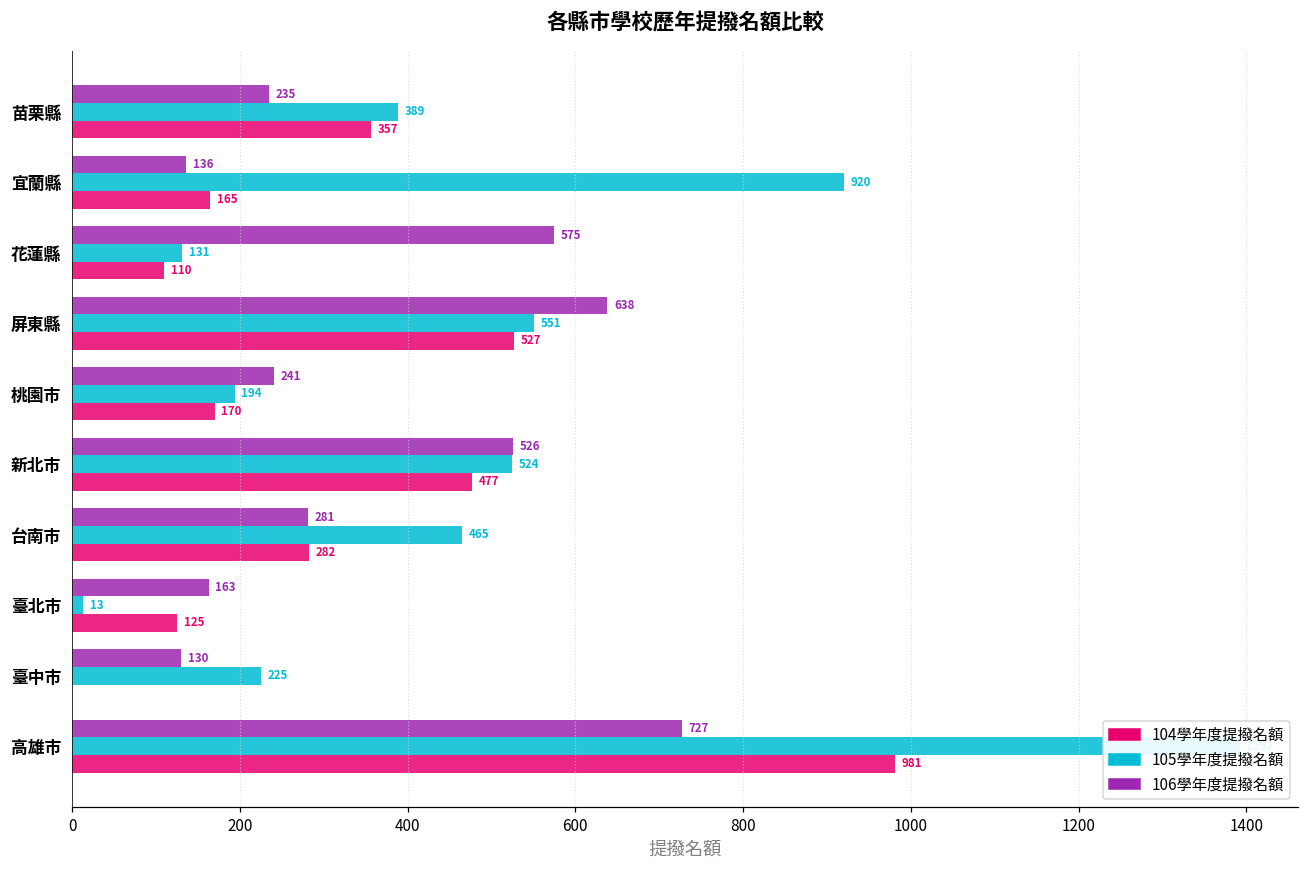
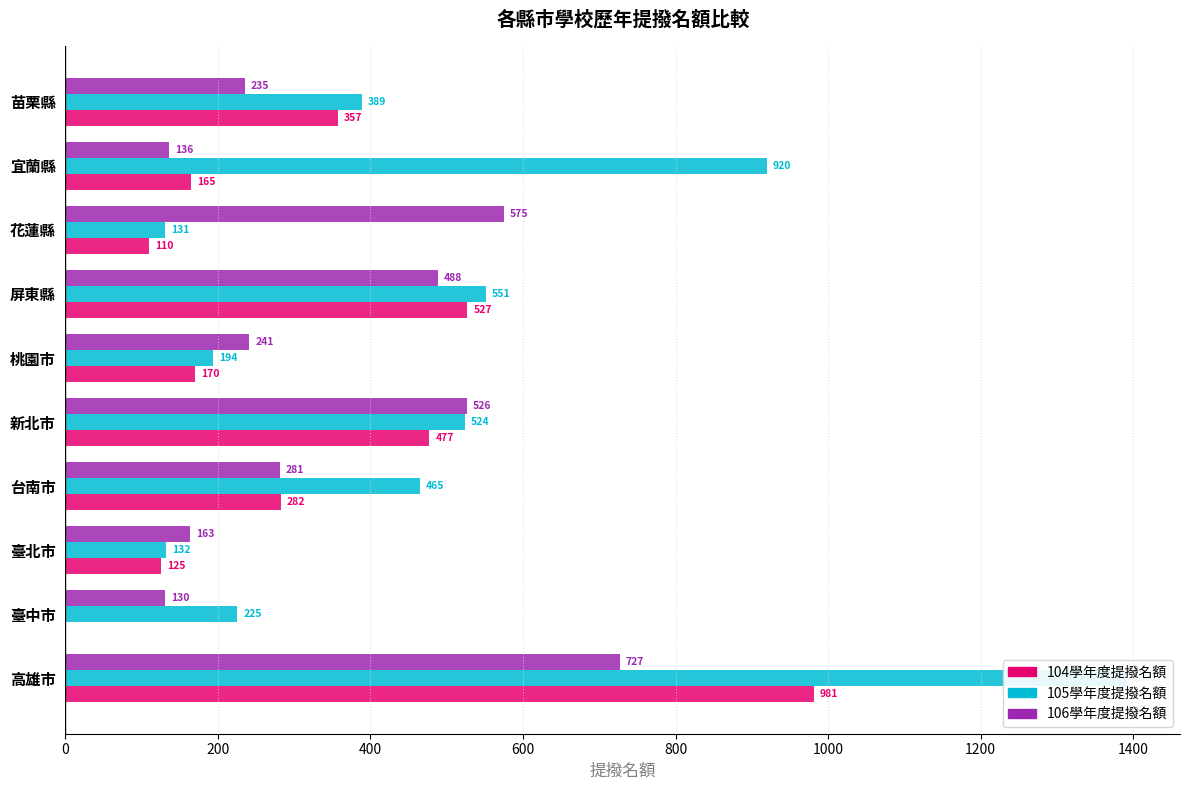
  {
    "104學年度提撥名額": {
      "苗栗縣": 357,
      "宜蘭縣": 165,
      "花蓮縣": 110,
      "屏東縣": 527,
      "桃園市": 170,
      "新北市": 477,
      "台南市": 282,
      "臺北市": 125,
      "高雄市": 981
    },
    "105學年度提撥名額": {
      "苗栗縣": 389,
      "宜蘭縣": 920,
      "花蓮縣": 131,
      "屏東縣": 551,
      "桃園市": 194,
      "新北市": 524,
      "台南市": 465,
-     "臺北市": 13,
+     "臺北市": 132,
      "臺中市": 225
    },
    "106學年度提撥名額": {
      "苗栗縣": 235,
      "宜蘭縣": 136,
      "花蓮縣": 575,
-     "屏東縣": 638,
+     "屏東縣": 488,
      "桃園市": 241,
      "新北市": 526,
      "台南市": 281,
      "臺北市": 163,
      "臺中市": 130,
      "高雄市": 727
    }
  }
